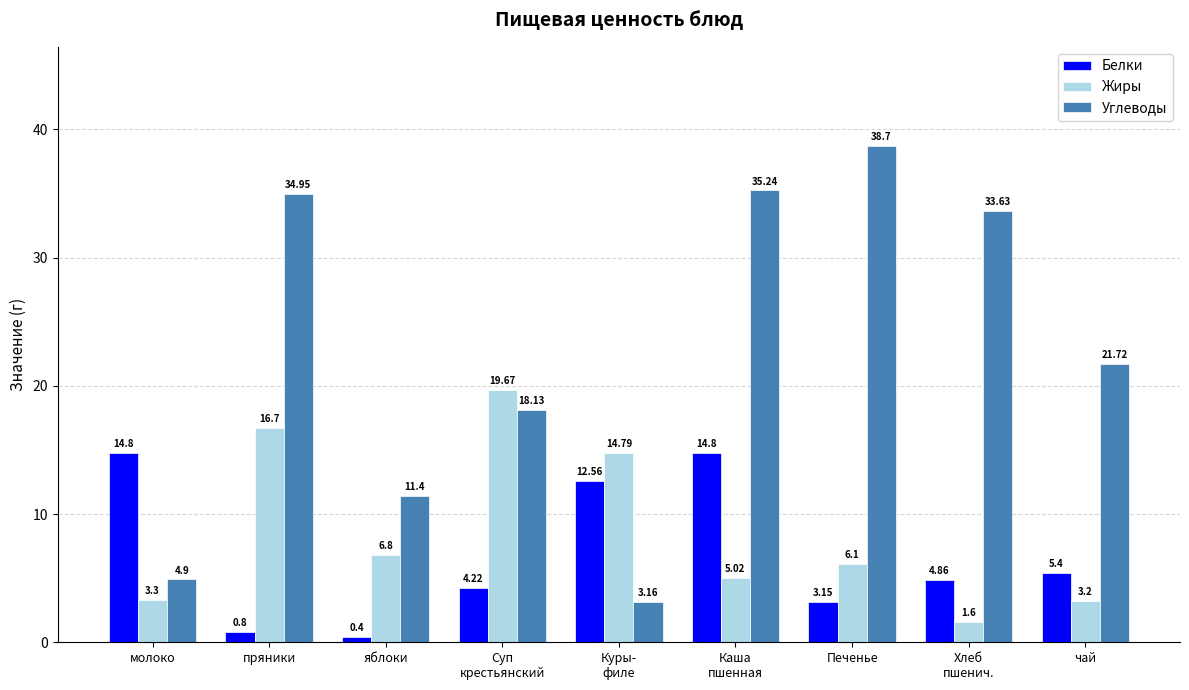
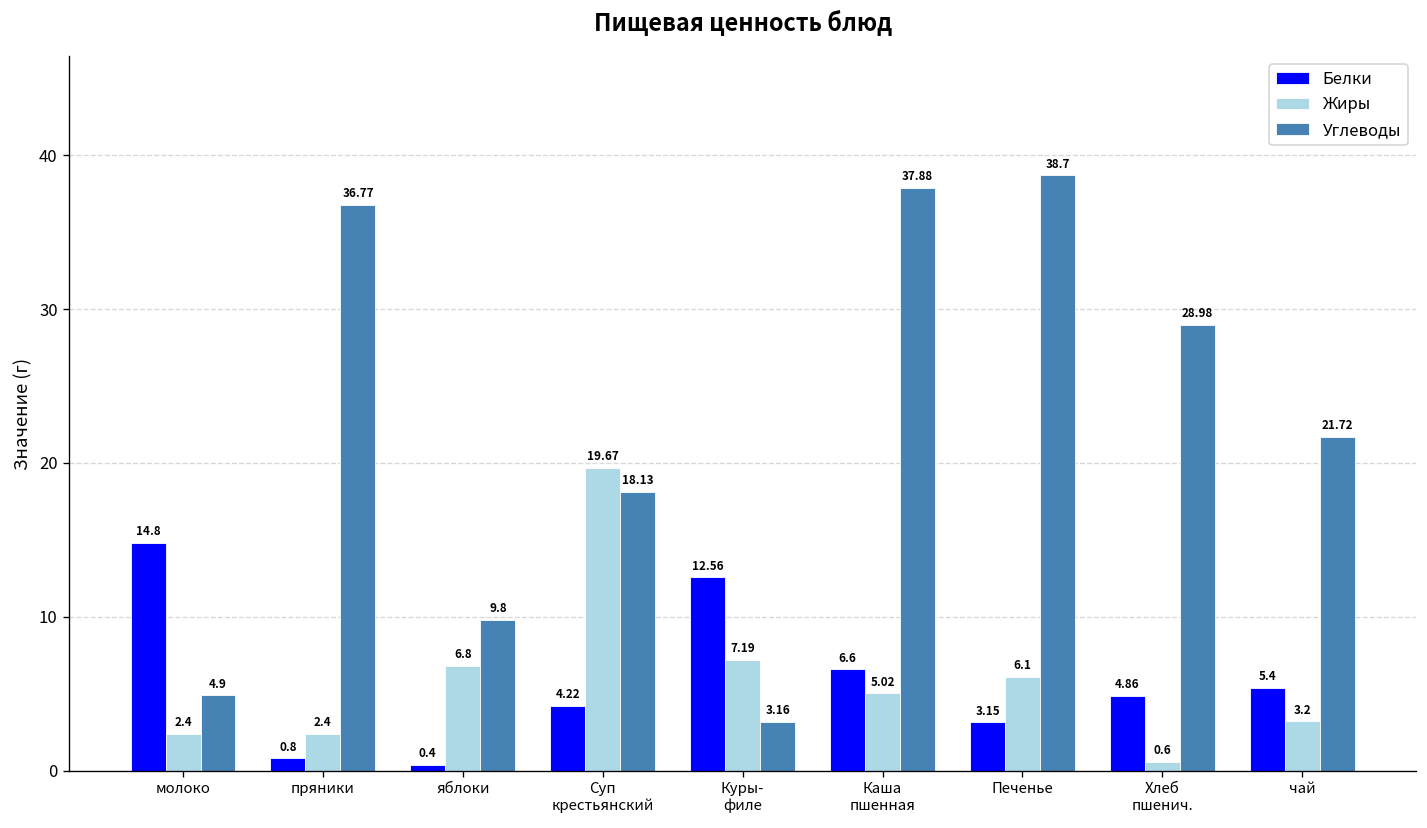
  {
    "Белки": {
      "молоко": 14.8,
      "пряники": 0.8,
      "яблоки": 0.4,
      "Суп крестьянский": 4.22,
      "Куры- филе": 12.56,
-     "Каша пшенная": 14.8,
+     "Каша пшенная": 6.6,
      "Печенье": 3.15,
      "Хлеб пшенич.": 4.86,
      "чай": 5.4
    },
    "Жиры": {
-     "молоко": 3.3,
-     "пряники": 16.7,
+     "молоко": 2.4,
+     "пряники": 2.4,
      "яблоки": 6.8,
      "Суп крестьянский": 19.67,
-     "Куры- филе": 14.79,
+     "Куры- филе": 7.19,
      "Каша пшенная": 5.02,
      "Печенье": 6.1,
-     "Хлеб пшенич.": 1.6,
+     "Хлеб пшенич.": 0.6,
      "чай": 3.2
    },
    "Углеводы": {
      "молоко": 4.9,
-     "пряники": 34.95,
-     "яблоки": 11.4,
+     "пряники": 36.77,
+     "яблоки": 9.8,
      "Суп крестьянский": 18.13,
      "Куры- филе": 3.16,
-     "Каша пшенная": 35.24,
+     "Каша пшенная": 37.88,
      "Печенье": 38.7,
-     "Хлеб пшенич.": 33.63,
+     "Хлеб пшенич.": 28.98,
      "чай": 21.72
    }
  }
